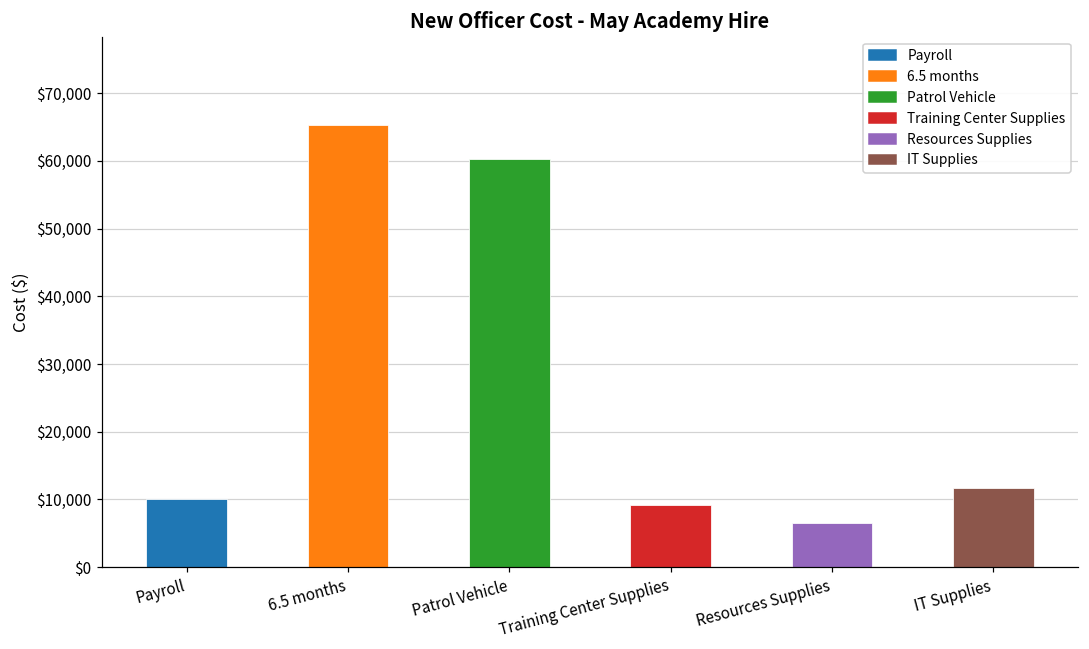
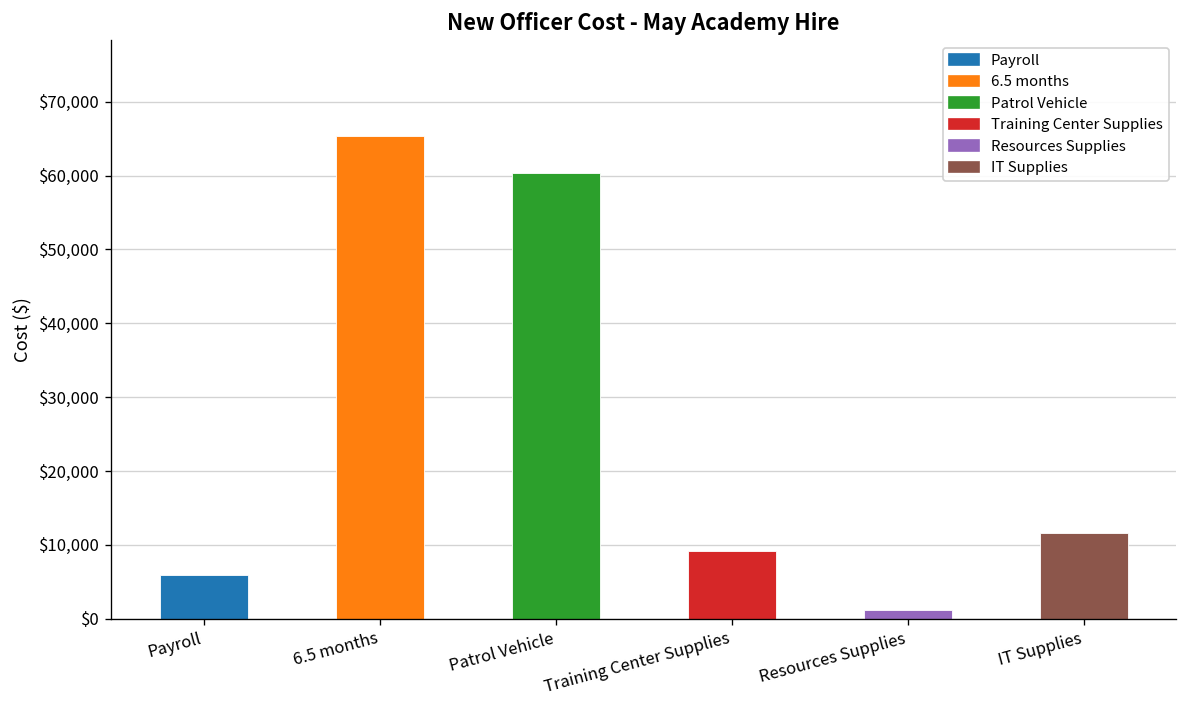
  {
-   "Payroll": "$10,000",
+   "Payroll": "$6,000",
    "6.5 months": "$65,000",
    "Patrol Vehicle": "$60,000",
    "Training Center Supplies": "$9,000",
-   "Resources Supplies": "$7,000",
+   "Resources Supplies": "$1,000",
    "IT Supplies": "$12,000"
  }
